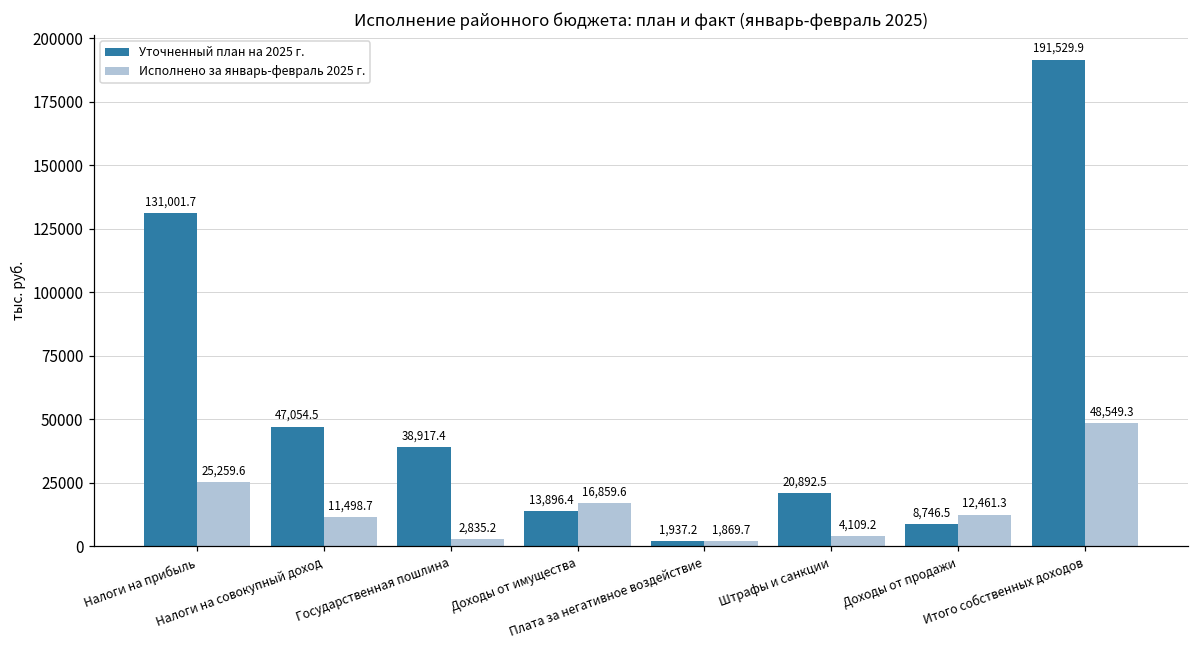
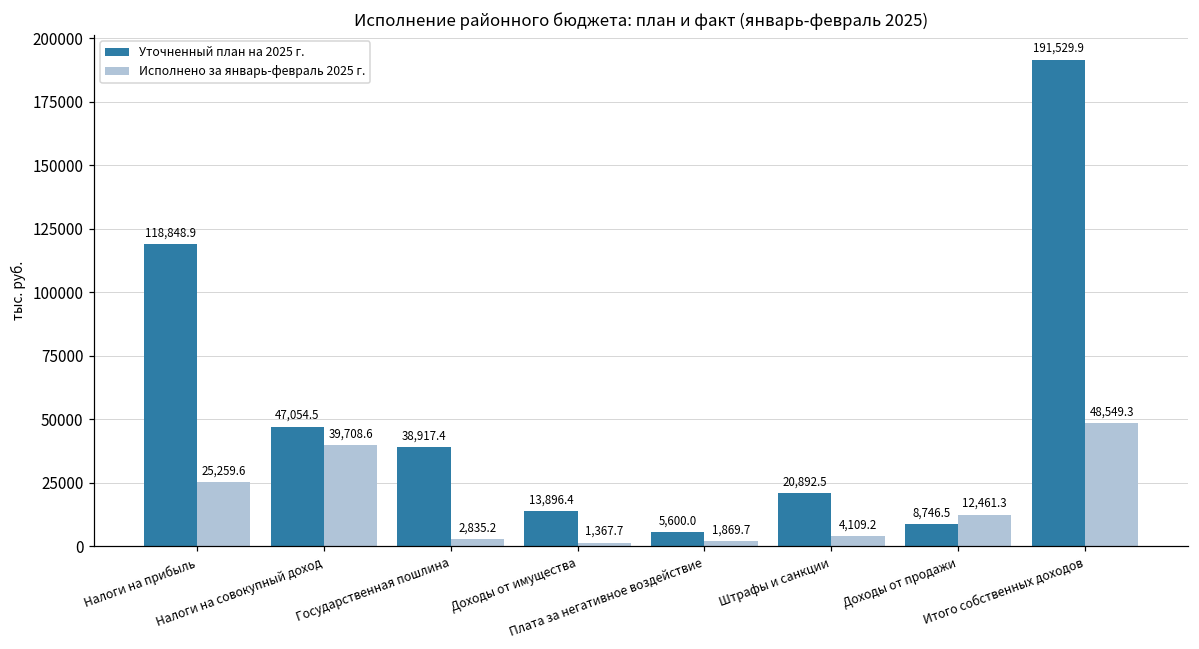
  {
    "Уточненный план на 2025 г.": {
-     "Налоги на прибыль": "131,001.7",
+     "Налоги на прибыль": "118,848.9",
      "Налоги на совокупный доход": "47,054.5",
      "Государственная пошлина": "38,917.4",
      "Доходы от имущества": "13,896.4",
-     "Плата за негативное воздействие": "1,937.2",
+     "Плата за негативное воздействие": "5,600.0",
      "Штрафы и санкции": "20,892.5",
      "Доходы от продажи": "8,746.5",
      "Итого собственных доходов": "191,529.9"
    },
    "Исполнено за январь-февраль 2025 г.": {
      "Налоги на прибыль": "25,259.6",
-     "Налоги на совокупный доход": "11,498.7",
+     "Налоги на совокупный доход": "39,708.6",
      "Государственная пошлина": "2,835.2",
-     "Доходы от имущества": "16,859.6",
+     "Доходы от имущества": "1,367.7",
      "Плата за негативное воздействие": "1,869.7",
      "Штрафы и санкции": "4,109.2",
      "Доходы от продажи": "12,461.3",
      "Итого собственных доходов": "48,549.3"
    }
  }
